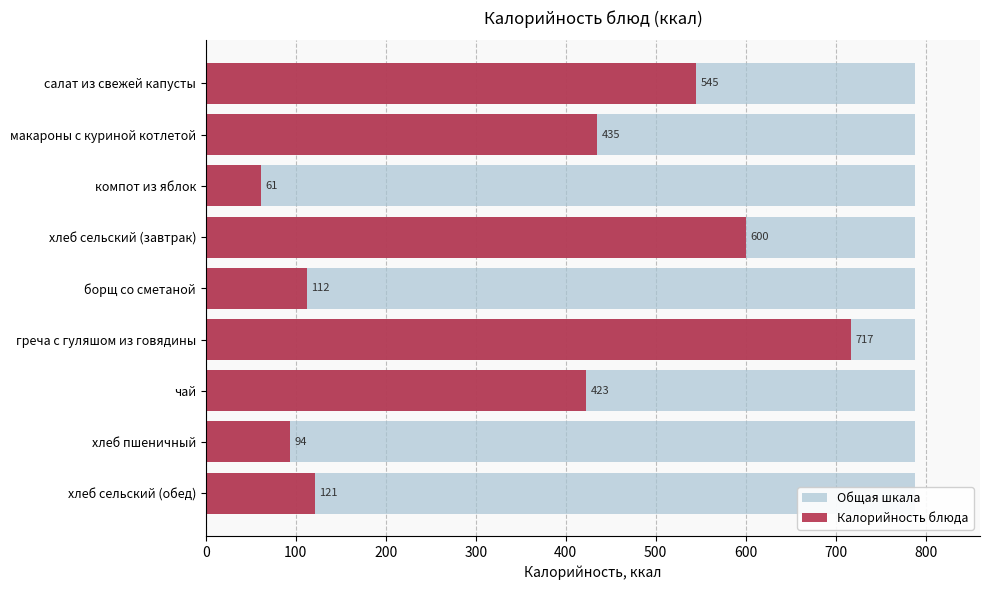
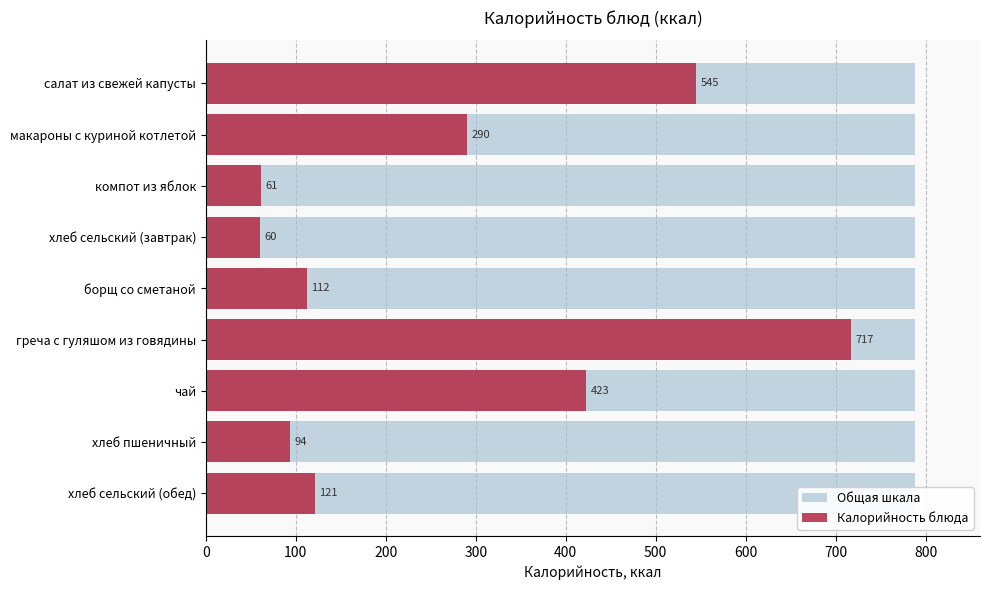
  {
    "Калорийность блюда": {
-     "макароны с куриной котлетой": 435,
-     "хлеб сельский (завтрак)": 600
+     "макароны с куриной котлетой": 290,
+     "хлеб сельский (завтрак)": 60
    }
  }
